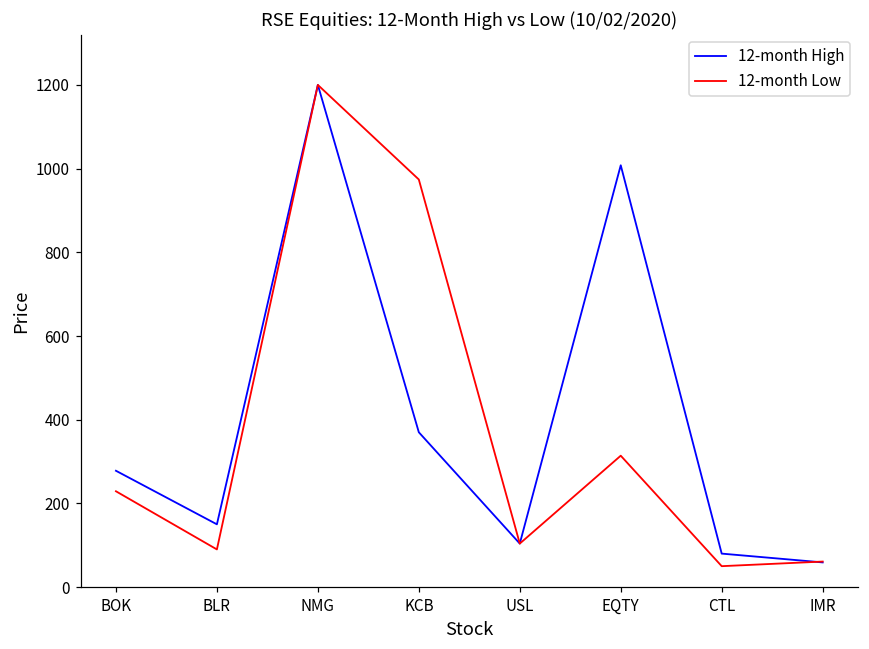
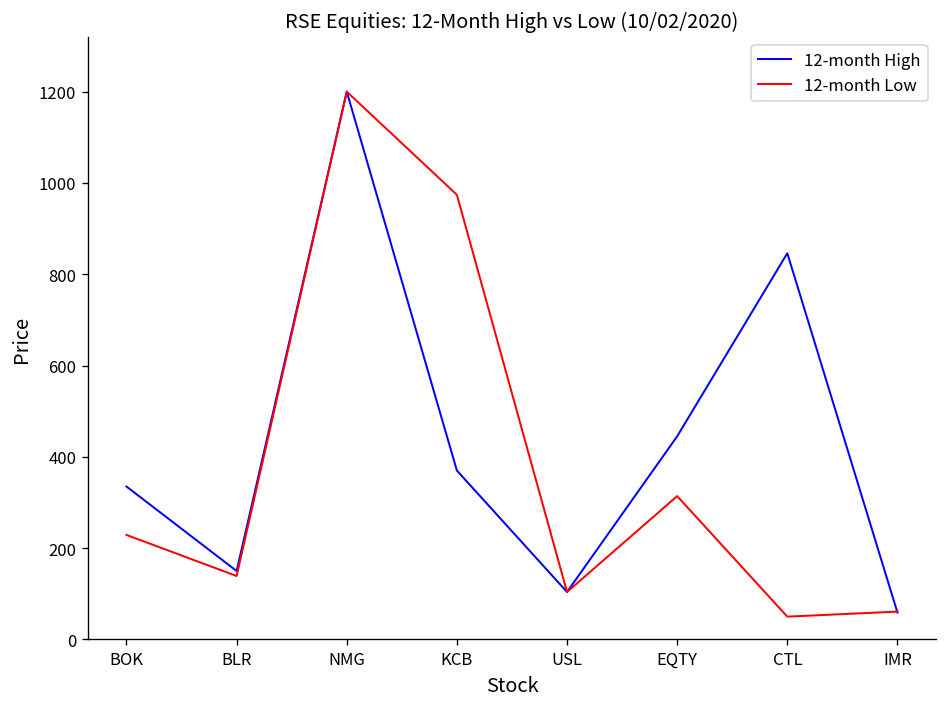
  {
    "12-month High": {
-     "BOK": 280,
+     "BOK": 340,
      "BLR": 150,
      "KCB": 370,
-     "EQTY": 1010,
-     "CTL": 80
+     "EQTY": 450,
+     "CTL": 850
    },
    "12-month Low": {
      "BOK": 230,
-     "BLR": 90,
+     "BLR": 140,
      "KCB": 970,
      "EQTY": 310,
      "CTL": 50
    }
  }
